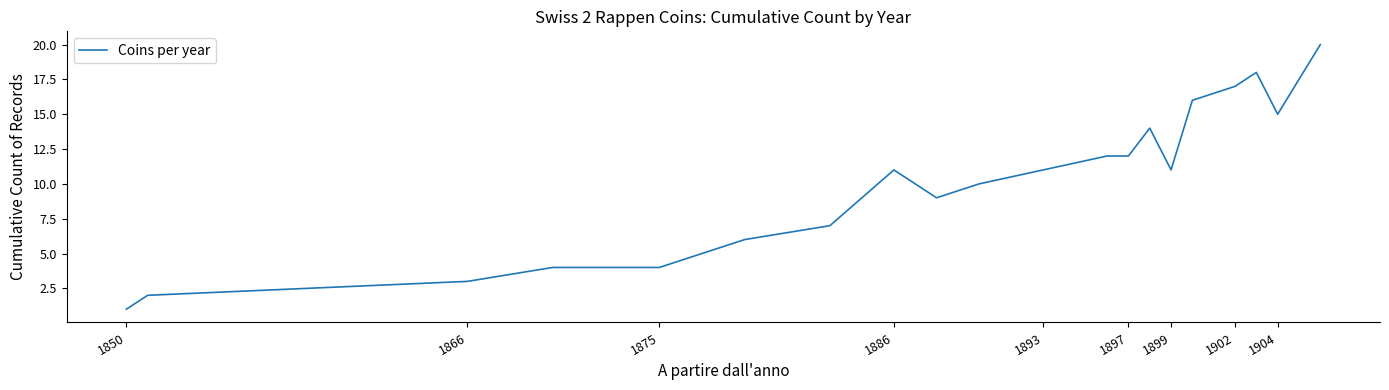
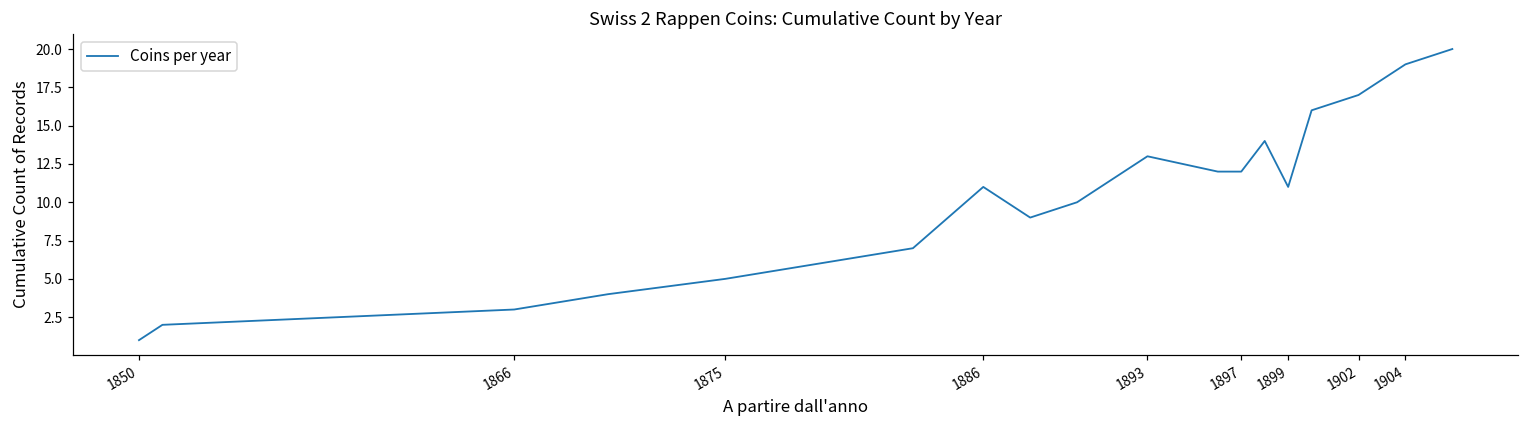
  {
    "1850": 1,
    "1866": 3,
-   "1875": 4,
+   "1875": 5,
    "1886": 11,
-   "1893": 11,
+   "1893": 13,
    "1897": 12,
    "1899": 11,
    "1902": 17,
-   "1904": 15
+   "1904": 19
  }
